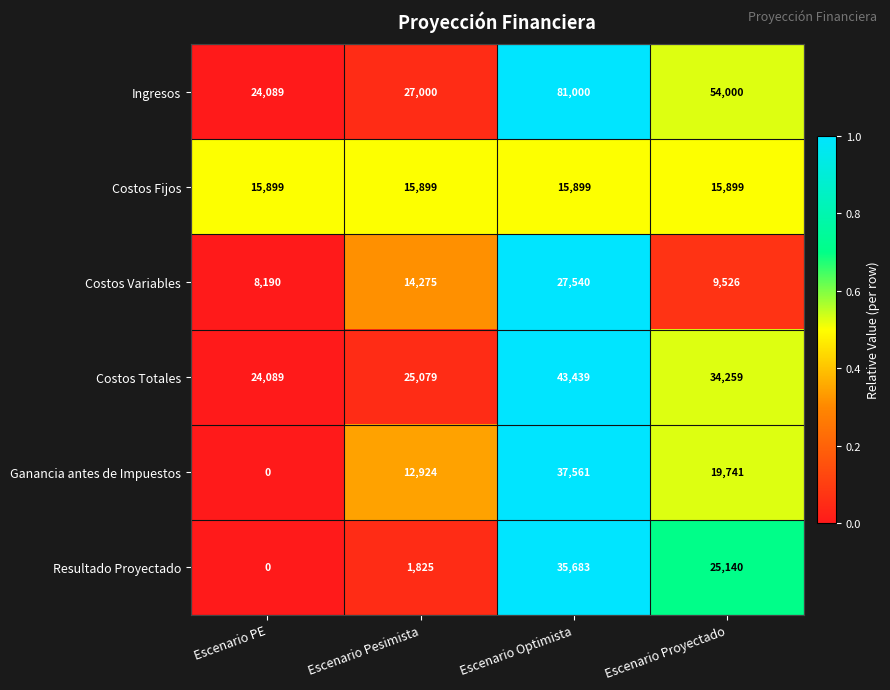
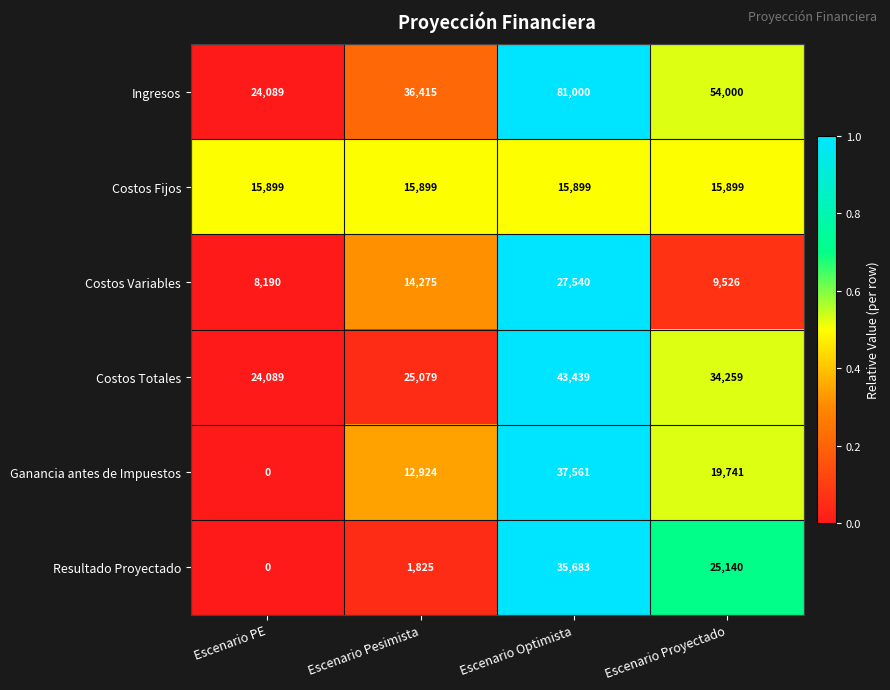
  {
    "Ingresos": {
      "Escenario PE": "24,089",
-     "Escenario Pesimista": "27,000",
+     "Escenario Pesimista": "36,415",
      "Escenario Optimista": "81,000",
      "Escenario Proyectado": "54,000"
    },
    "Costos Fijos": {
      "Escenario PE": "15,899",
      "Escenario Pesimista": "15,899",
      "Escenario Optimista": "15,899",
      "Escenario Proyectado": "15,899"
    },
    "Costos Variables": {
      "Escenario PE": "8,190",
      "Escenario Pesimista": "14,275",
      "Escenario Optimista": "27,540",
      "Escenario Proyectado": "9,526"
    },
    "Costos Totales": {
      "Escenario PE": "24,089",
      "Escenario Pesimista": "25,079",
      "Escenario Optimista": "43,439",
      "Escenario Proyectado": "34,259"
    },
    "Ganancia antes de Impuestos": {
      "Escenario PE": "0",
      "Escenario Pesimista": "12,924",
      "Escenario Optimista": "37,561",
      "Escenario Proyectado": "19,741"
    },
    "Resultado Proyectado": {
      "Escenario PE": "0",
      "Escenario Pesimista": "1,825",
      "Escenario Optimista": "35,683",
      "Escenario Proyectado": "25,140"
    }
  }
